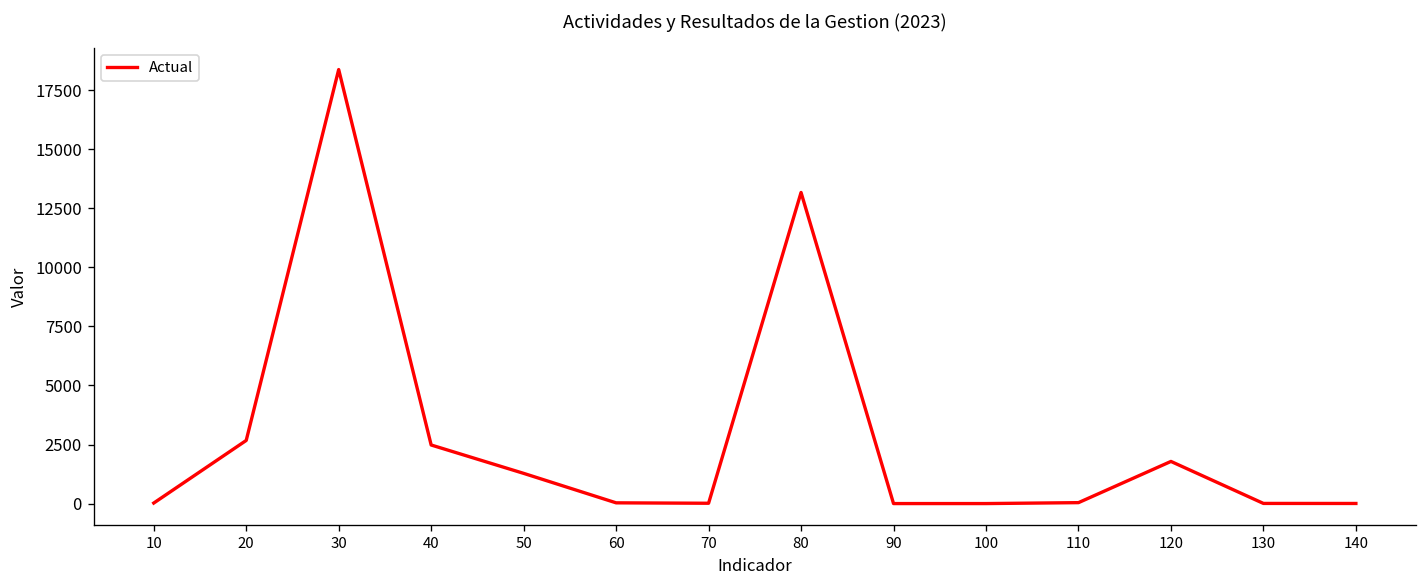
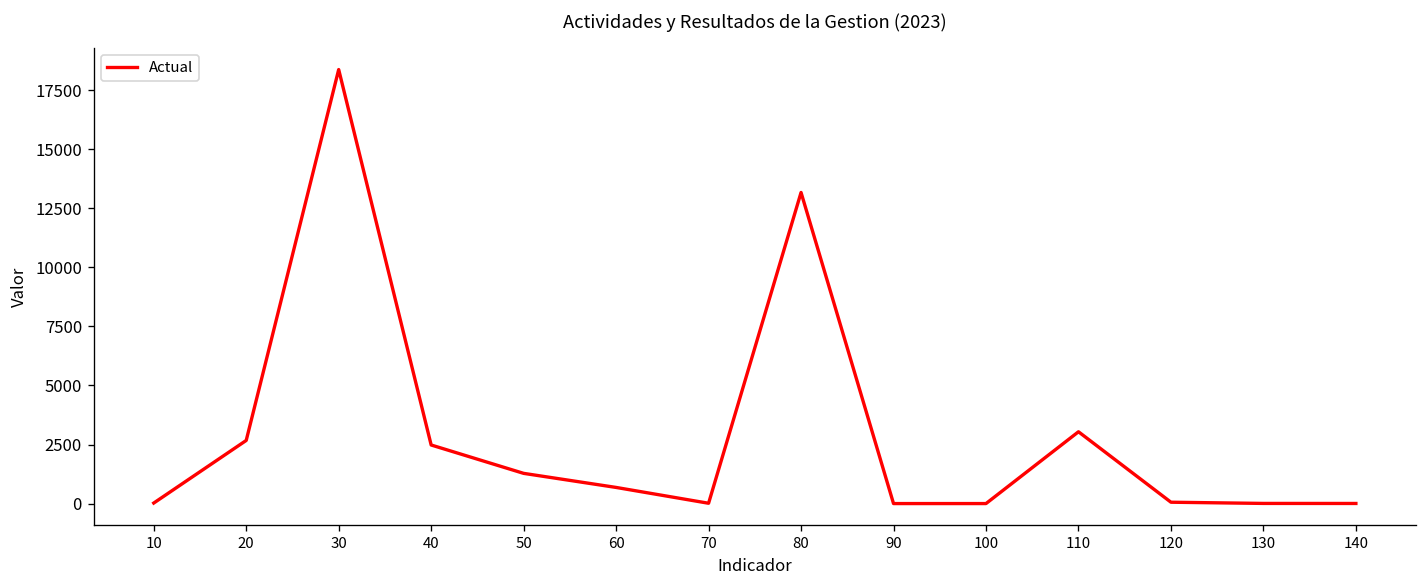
  {
    "10": 0,
    "20": 2700,
    "30": 18400,
    "40": 2500,
    "50": 1300,
-   "60": 0,
+   "60": 700,
    "70": 0,
    "80": 13200,
    "90": 0,
    "100": 0,
-   "110": 0,
-   "120": 1800,
+   "110": 3000,
+   "120": 100,
    "130": 0,
    "140": 0
  }
